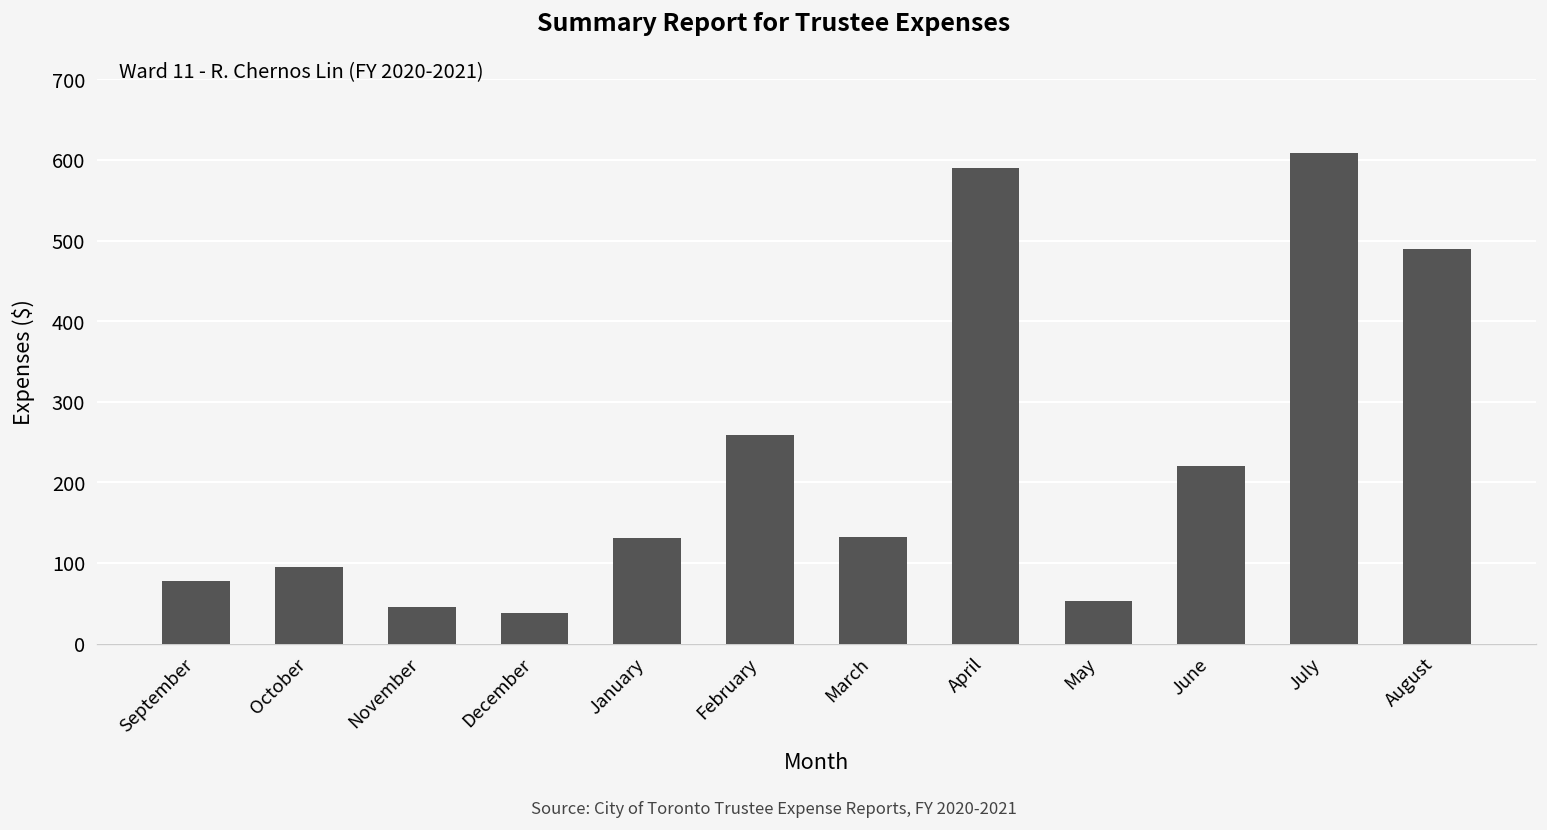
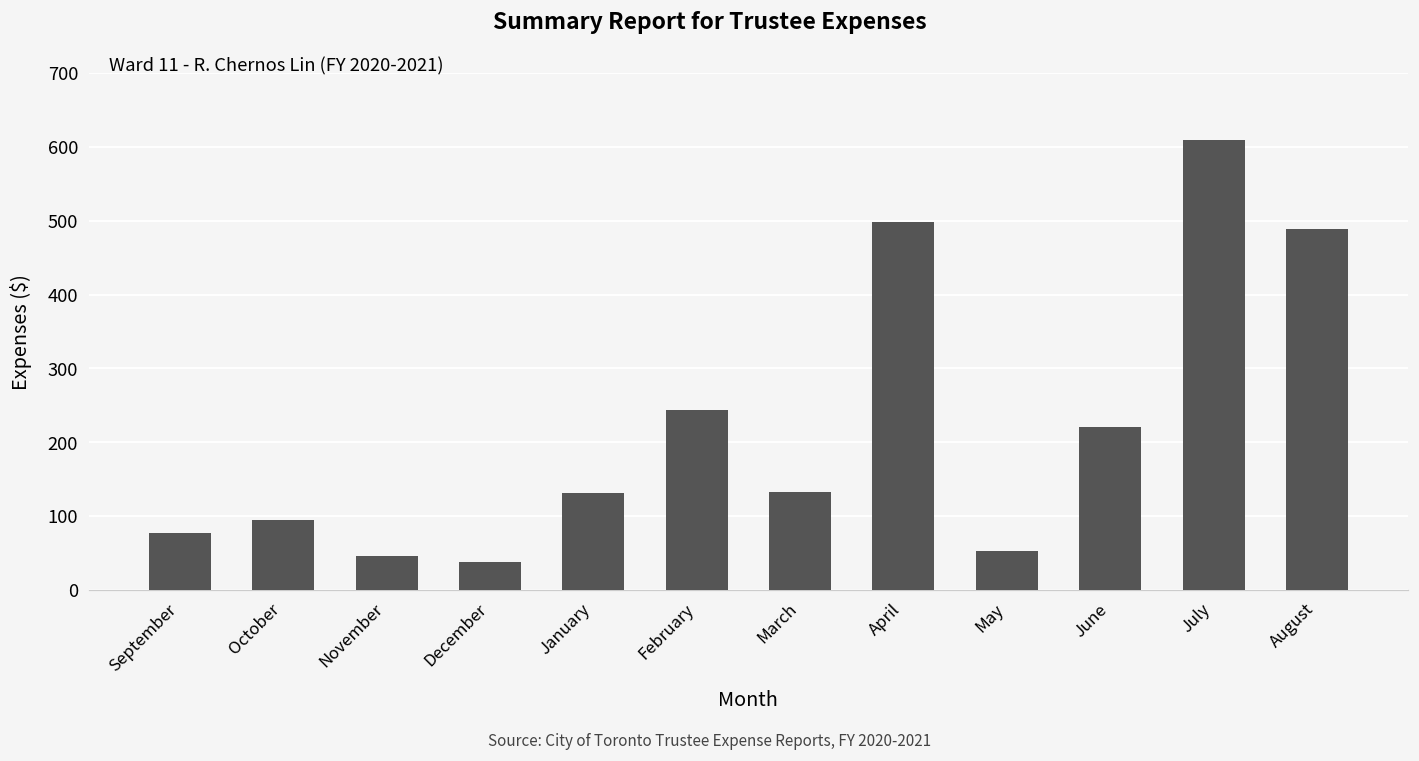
  {
    "September": 80,
    "October": 100,
    "November": 50,
    "December": 40,
    "January": 130,
-   "February": 260,
+   "February": 240,
    "March": 130,
-   "April": 590,
+   "April": 500,
    "May": 50,
    "June": 220,
    "July": 610,
    "August": 490
  }
